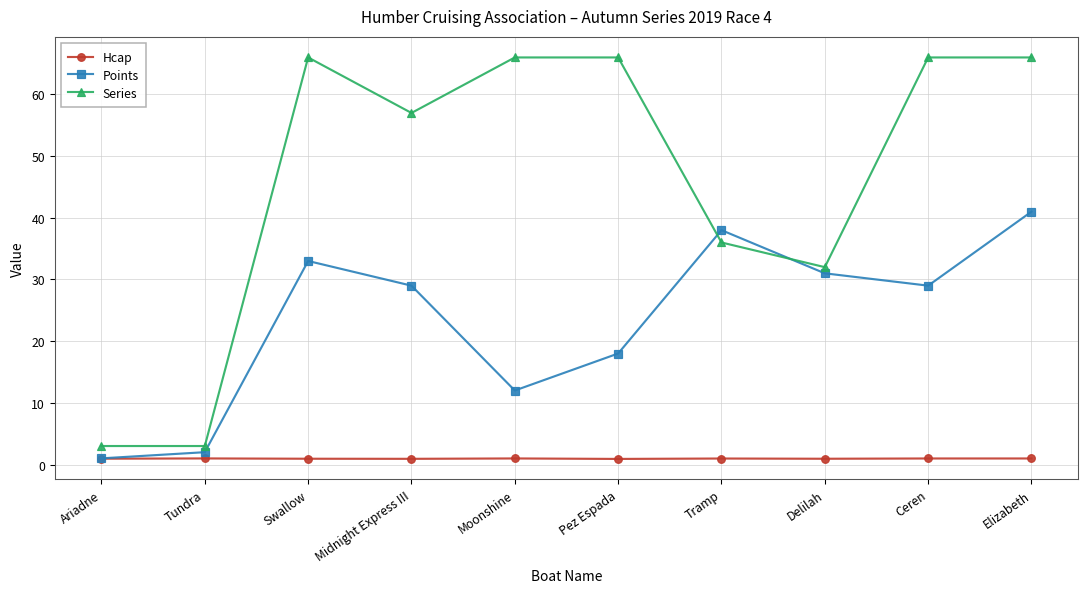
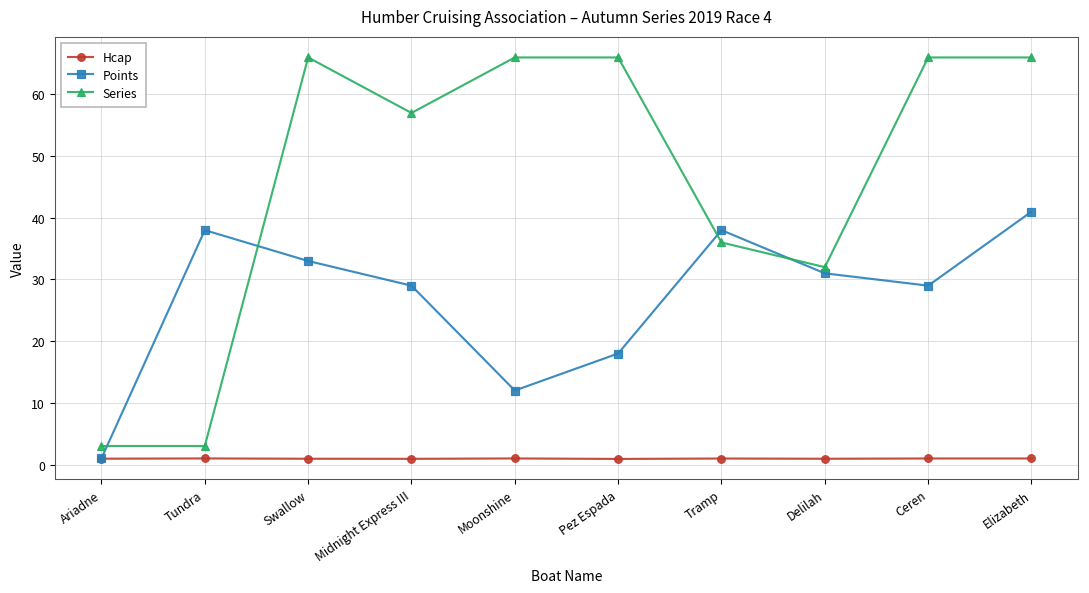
  {
    "Hcap": {
      "Tundra": 1,
      "Swallow": 1,
      "Midnight Express III": 1,
      "Moonshine": 1,
      "Pez Espada": 1,
      "Tramp": 1,
      "Delilah": 1,
      "Ceren": 1,
      "Elizabeth": 1
    },
    "Points": {
-     "Tundra": 2,
+     "Tundra": 38,
      "Swallow": 33,
      "Midnight Express III": 29,
      "Moonshine": 12,
      "Pez Espada": 18,
      "Tramp": 38,
      "Delilah": 31,
      "Ceren": 29,
      "Elizabeth": 41
    },
    "Series": {
      "Ariadne": 3,
      "Tundra": 3,
      "Swallow": 66,
      "Midnight Express III": 57,
      "Moonshine": 66,
      "Pez Espada": 66,
      "Tramp": 36,
      "Delilah": 32,
      "Ceren": 66,
      "Elizabeth": 66
    }
  }
